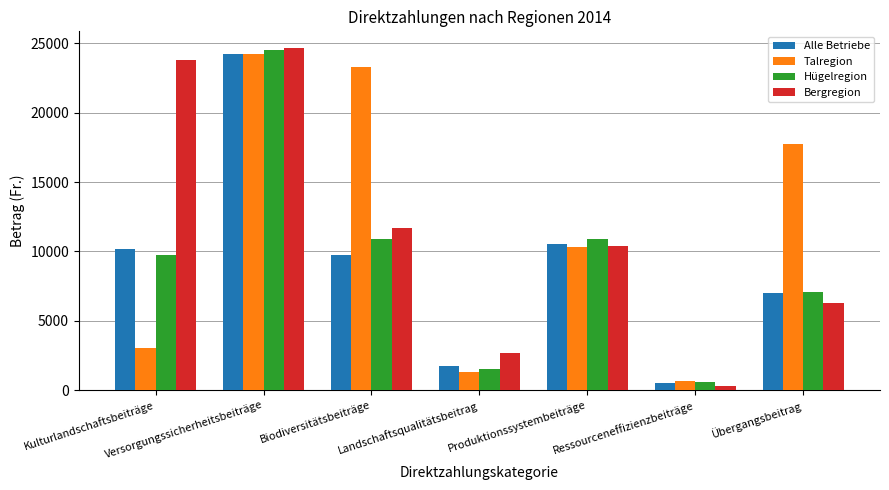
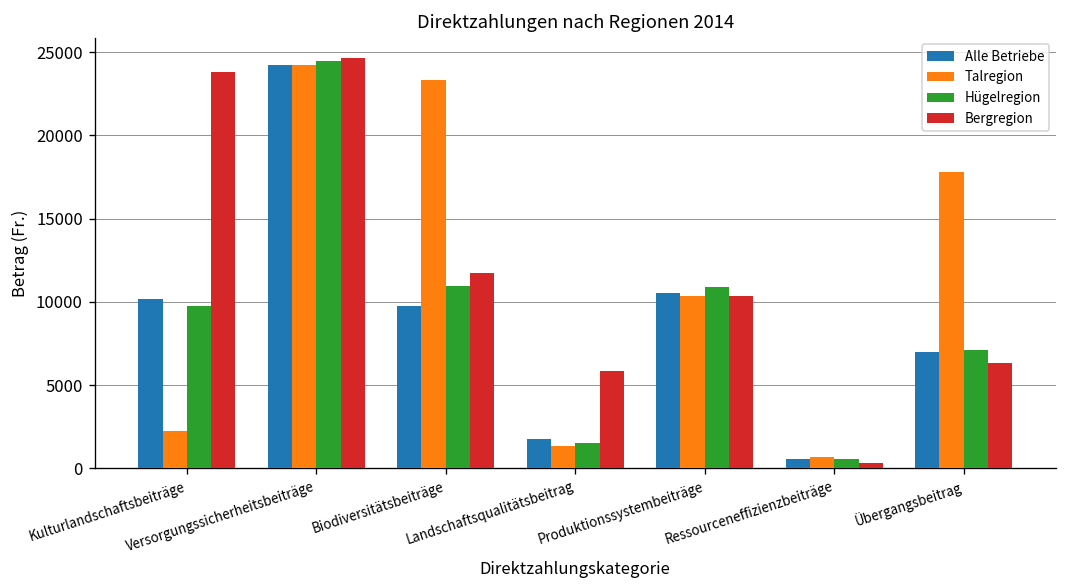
  {
    "Alle Betriebe": {
      "Kulturlandschaftsbeiträge": 10200,
      "Versorgungssicherheitsbeiträge": 24200,
      "Biodiversitätsbeiträge": 9700,
      "Landschaftsqualitätsbeitrag": 1800,
      "Produktionssystembeiträge": 10500,
      "Ressourceneffizienzbeiträge": 500,
      "Übergangsbeitrag": 7000
    },
    "Talregion": {
-     "Kulturlandschaftsbeiträge": 3000,
+     "Kulturlandschaftsbeiträge": 2300,
      "Versorgungssicherheitsbeiträge": 24200,
      "Biodiversitätsbeiträge": 23300,
      "Landschaftsqualitätsbeitrag": 1300,
      "Produktionssystembeiträge": 10400,
      "Ressourceneffizienzbeiträge": 700,
      "Übergangsbeitrag": 17800
    },
    "Hügelregion": {
      "Kulturlandschaftsbeiträge": 9700,
      "Versorgungssicherheitsbeiträge": 24500,
      "Biodiversitätsbeiträge": 10900,
      "Landschaftsqualitätsbeitrag": 1500,
      "Produktionssystembeiträge": 10900,
      "Ressourceneffizienzbeiträge": 600,
      "Übergangsbeitrag": 7100
    },
    "Bergregion": {
      "Kulturlandschaftsbeiträge": 23800,
      "Versorgungssicherheitsbeiträge": 24600,
      "Biodiversitätsbeiträge": 11700,
-     "Landschaftsqualitätsbeitrag": 2700,
+     "Landschaftsqualitätsbeitrag": 5900,
      "Produktionssystembeiträge": 10400,
      "Ressourceneffizienzbeiträge": 300,
      "Übergangsbeitrag": 6300
    }
  }
